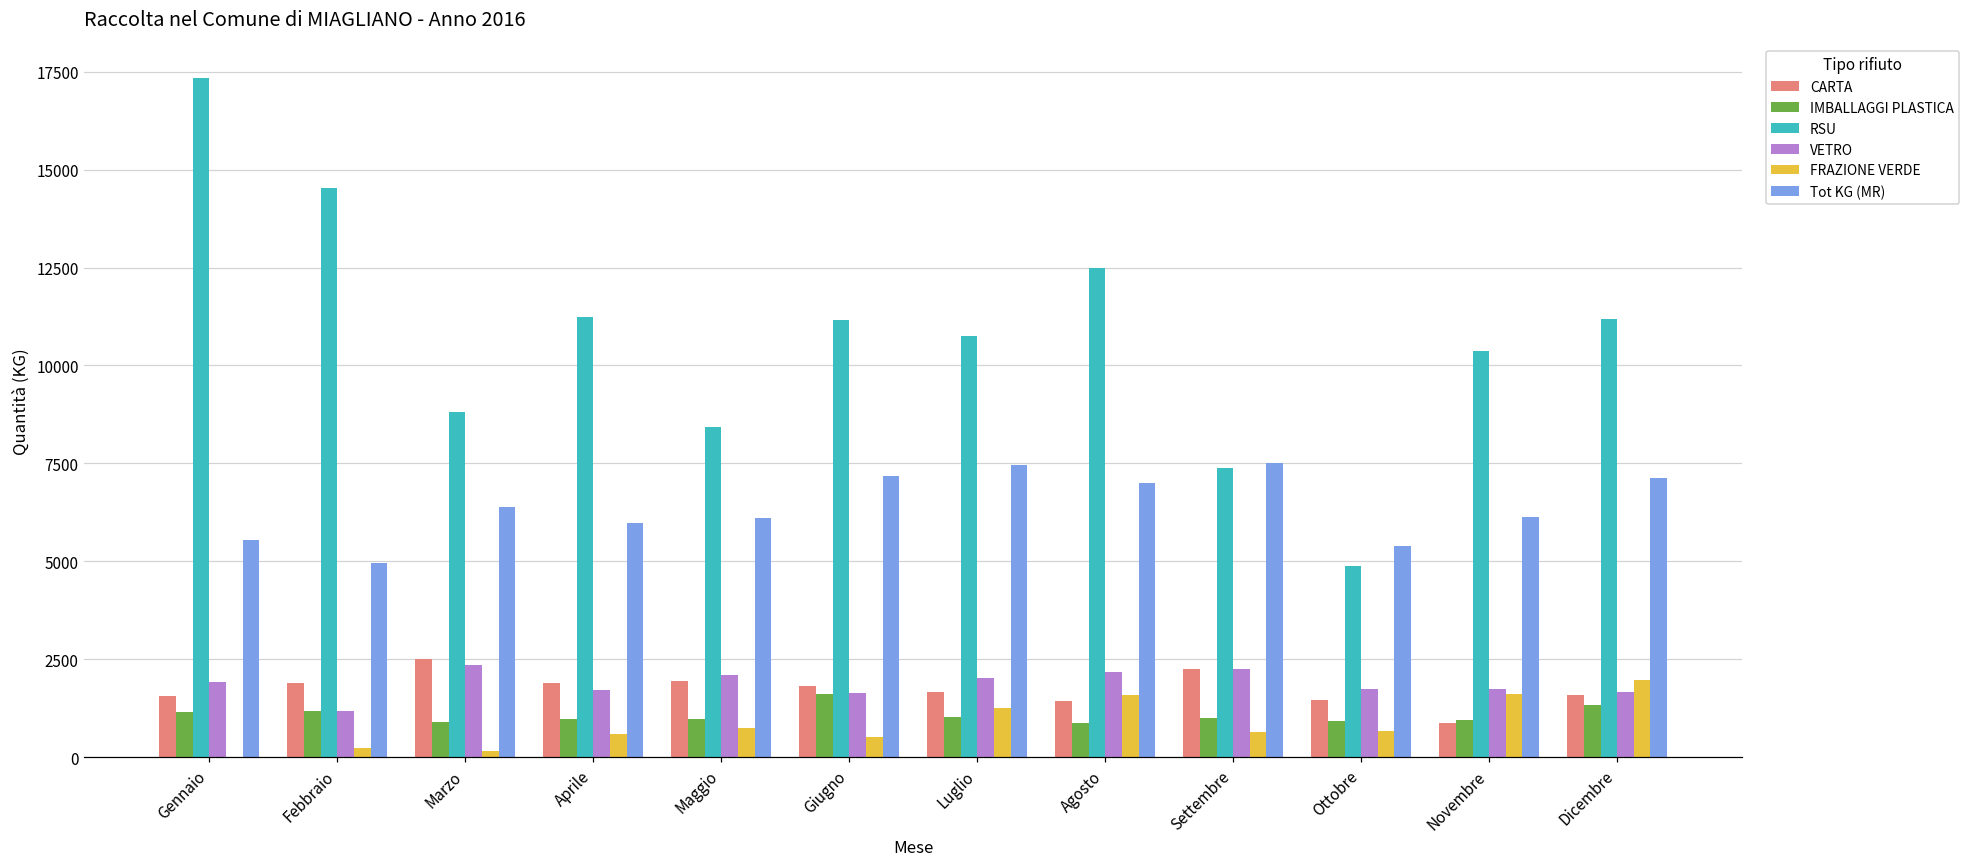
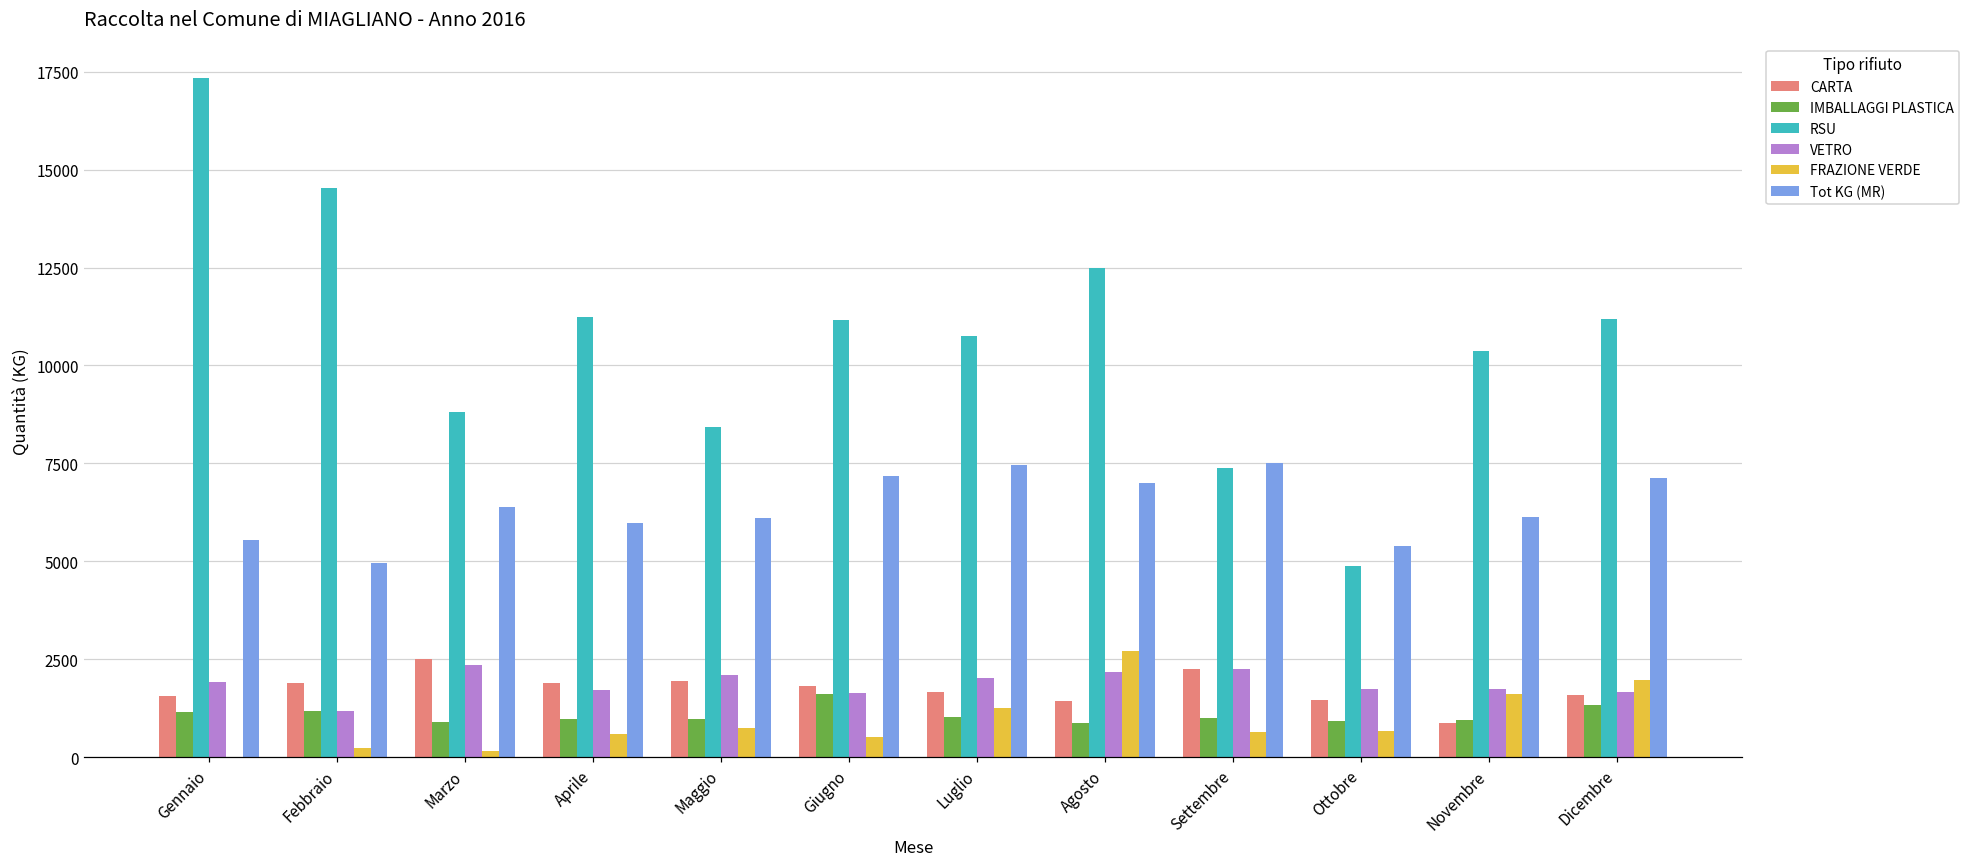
  {
    "CARTA": {
      "Gennaio": 1600,
      "Febbraio": 1900,
      "Marzo": 2500,
      "Aprile": 1900,
      "Maggio": 1900,
      "Giugno": 1800,
      "Luglio": 1700,
      "Agosto": 1400,
      "Settembre": 2200,
      "Ottobre": 1500,
      "Novembre": 900,
      "Dicembre": 1600
    },
    "IMBALLAGGI PLASTICA": {
      "Gennaio": 1200,
      "Febbraio": 1200,
      "Marzo": 900,
      "Aprile": 1000,
      "Maggio": 1000,
      "Giugno": 1600,
      "Luglio": 1000,
      "Agosto": 900,
      "Settembre": 1000,
      "Ottobre": 900,
      "Novembre": 900,
      "Dicembre": 1300
    },
    "RSU": {
      "Gennaio": 17400,
      "Febbraio": 14500,
      "Marzo": 8800,
      "Aprile": 11200,
      "Maggio": 8400,
      "Giugno": 11200,
      "Luglio": 10800,
      "Agosto": 12500,
      "Settembre": 7400,
      "Ottobre": 4900,
      "Novembre": 10400,
      "Dicembre": 11200
    },
    "VETRO": {
      "Gennaio": 1900,
      "Febbraio": 1200,
      "Marzo": 2300,
      "Aprile": 1700,
      "Maggio": 2100,
      "Giugno": 1600,
      "Luglio": 2000,
      "Agosto": 2200,
      "Settembre": 2300,
      "Ottobre": 1700,
      "Novembre": 1700,
      "Dicembre": 1700
    },
    "FRAZIONE VERDE": {
      "Gennaio": 0,
      "Febbraio": 200,
      "Marzo": 200,
      "Aprile": 600,
      "Maggio": 700,
      "Giugno": 500,
      "Luglio": 1300,
-     "Agosto": 1600,
+     "Agosto": 2700,
      "Settembre": 600,
      "Ottobre": 700,
      "Novembre": 1600,
      "Dicembre": 2000
    },
    "Tot KG (MR)": {
      "Gennaio": 5500,
      "Febbraio": 5000,
      "Marzo": 6400,
      "Aprile": 6000,
      "Maggio": 6100,
      "Giugno": 7200,
      "Luglio": 7500,
      "Agosto": 7000,
      "Settembre": 7500,
      "Ottobre": 5400,
      "Novembre": 6100,
      "Dicembre": 7100
    }
  }
